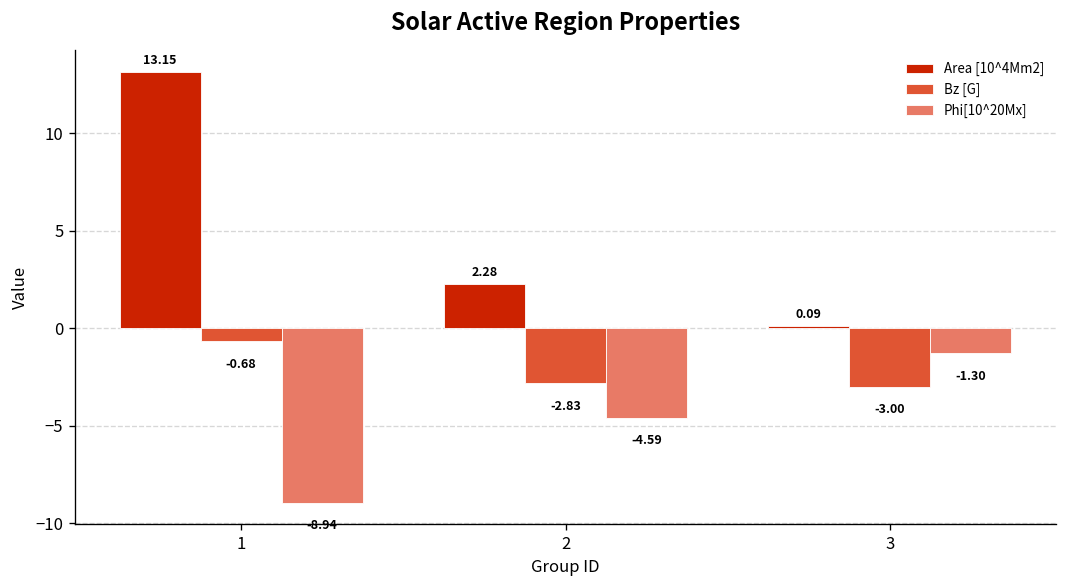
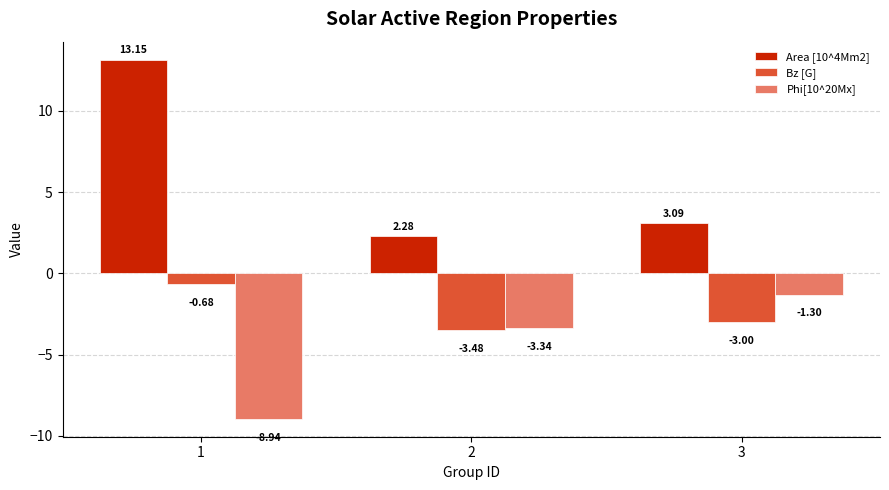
  {
    "Area [10^4Mm2]": {
      "1": 13.15,
      "2": 2.28,
-     "3": 0.09
+     "3": 3.09
    },
    "Bz [G]": {
      "1": -0.68,
-     "2": -2.83,
+     "2": -3.48,
      "3": -3.00
    },
    "Phi[10^20Mx]": {
      "1": -8.94,
-     "2": -4.59,
+     "2": -3.34,
      "3": -1.30
    }
  }
